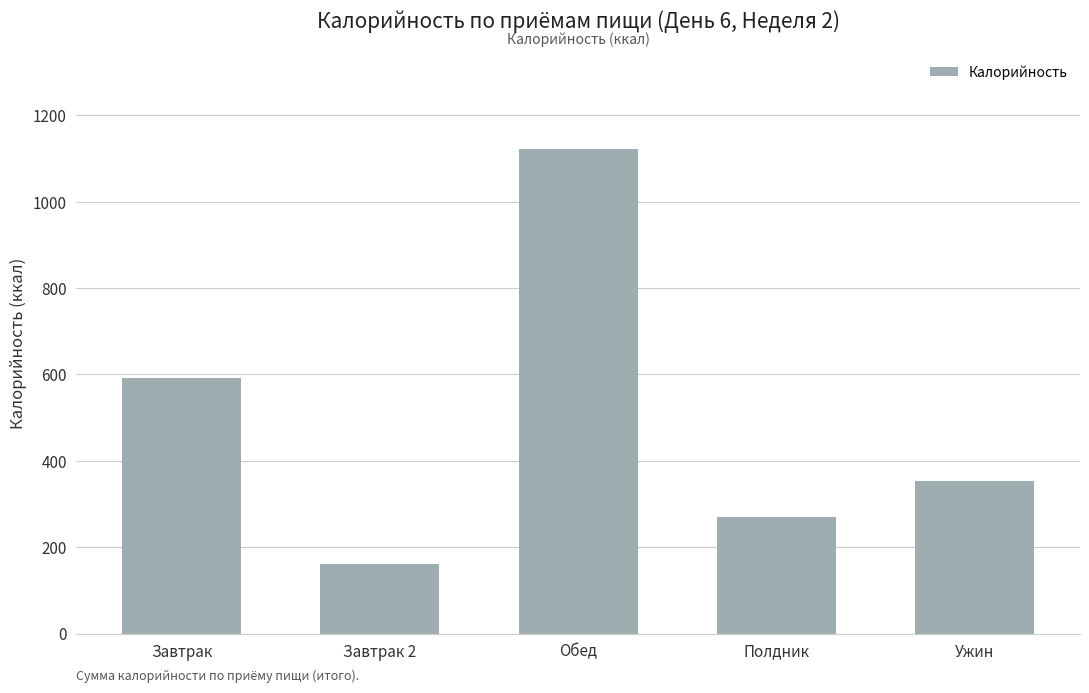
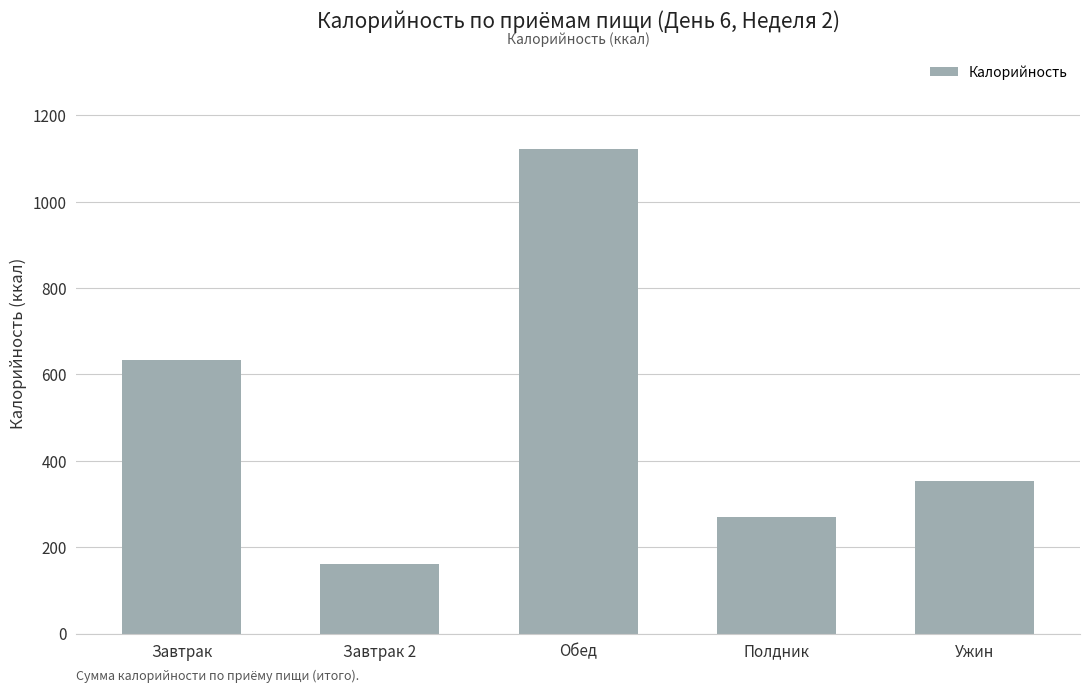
  {
-   "Завтрак": 590,
+   "Завтрак": 630,
    "Завтрак 2": 160,
    "Обед": 1120,
    "Полдник": 270,
    "Ужин": 350
  }
